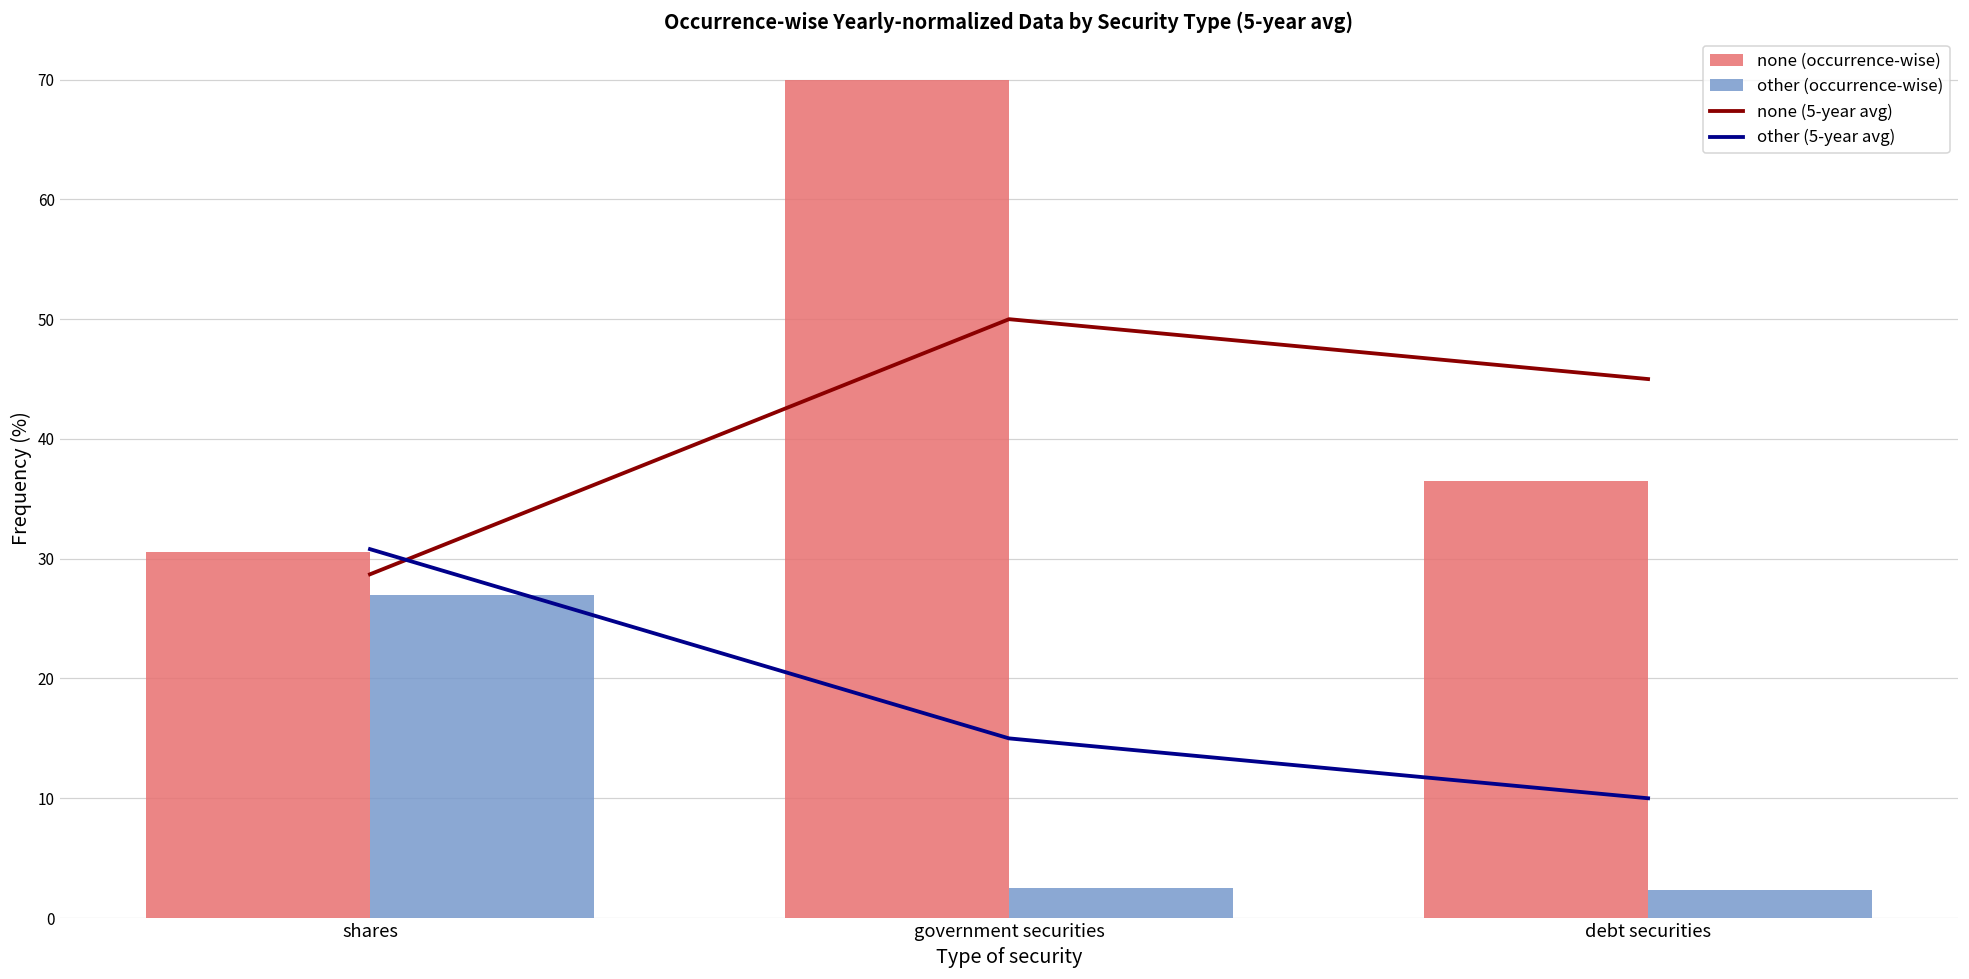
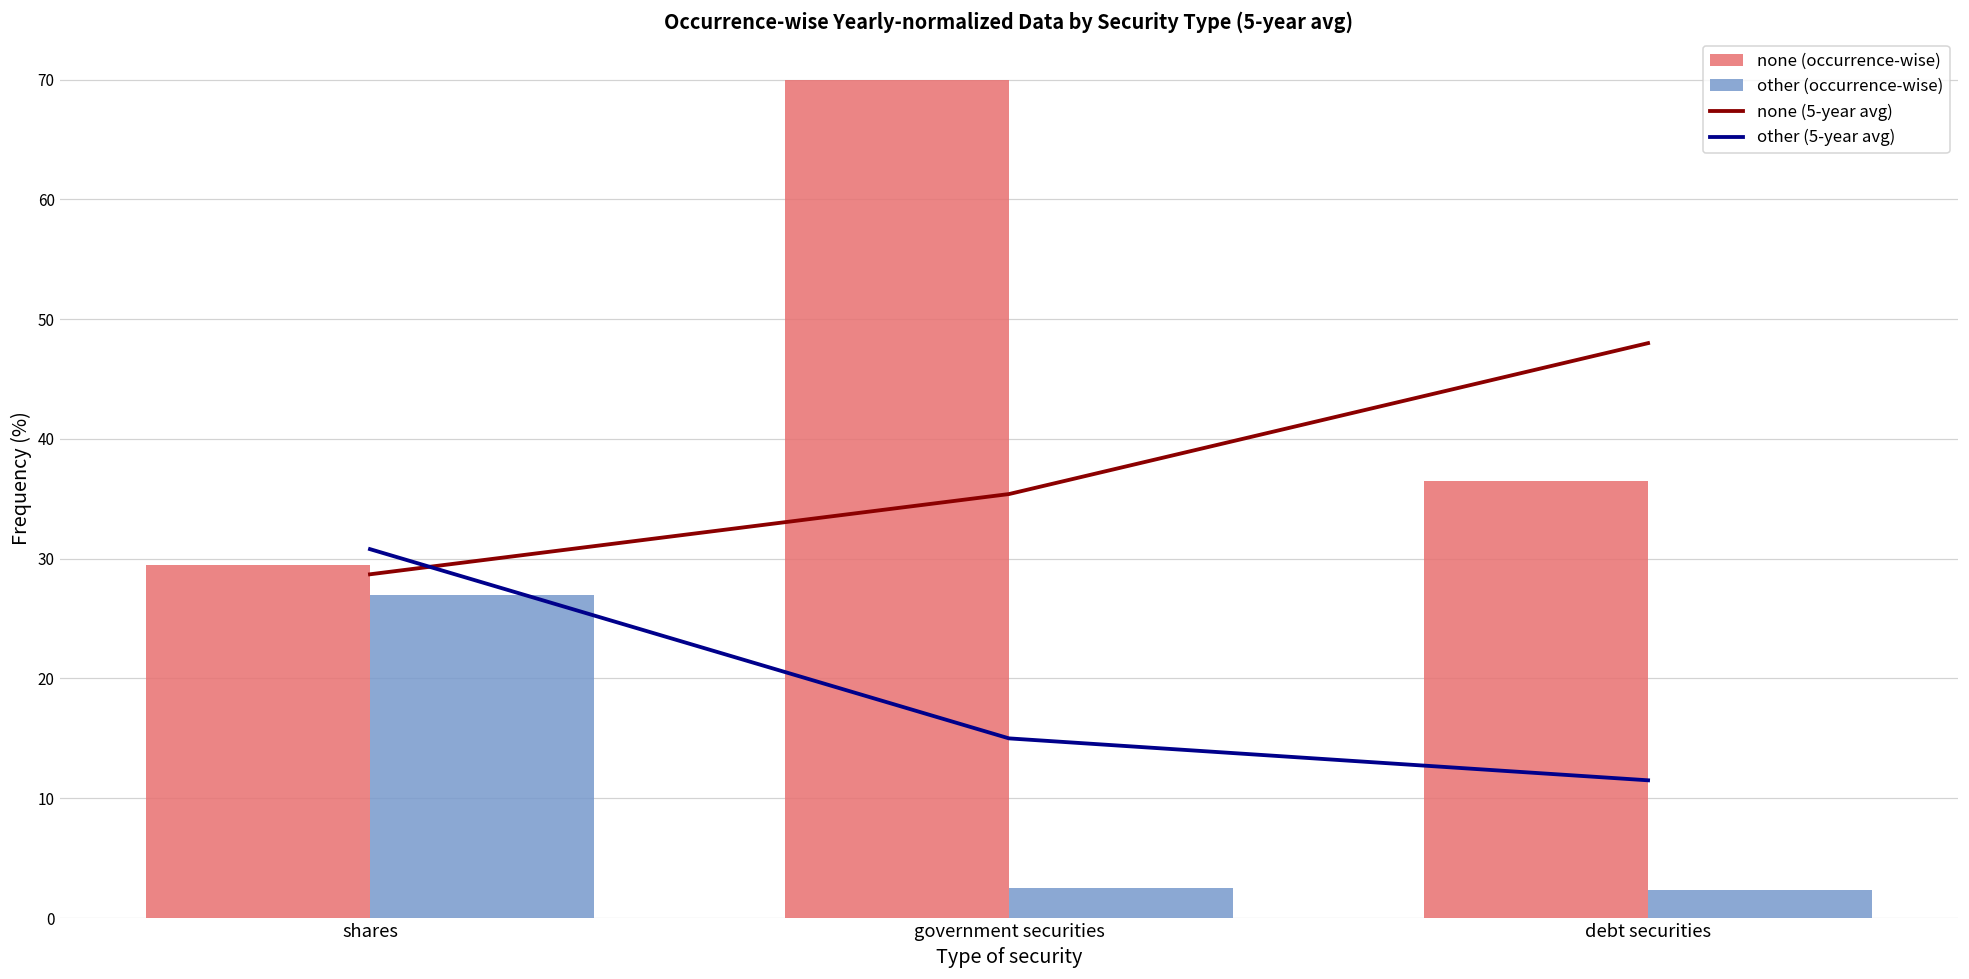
  {
    "none (occurrence-wise)": {
-     "shares": 30.6,
+     "shares": 29.5,
      "government securities": 70.0,
      "debt securities": 36.5
    },
    "none (5-year avg)": {
      "shares": 28.7,
-     "government securities": 50.0,
-     "debt securities": 45
+     "government securities": 35.4,
+     "debt securities": 48
    },
    "other (5-year avg)": {
      "shares": 30.8,
      "government securities": 15.0,
-     "debt securities": 10.0
+     "debt securities": 11.5
    },
    "other (occurrence-wise)": {
      "shares": 27.0,
      "government securities": 2.5,
      "debt securities": 2.3
    }
  }
